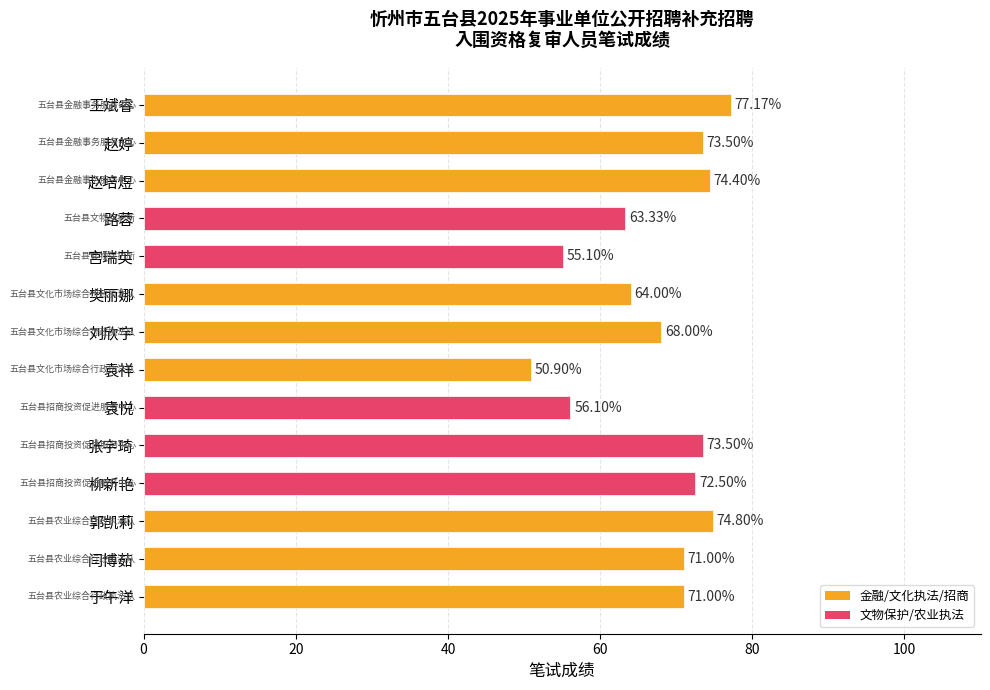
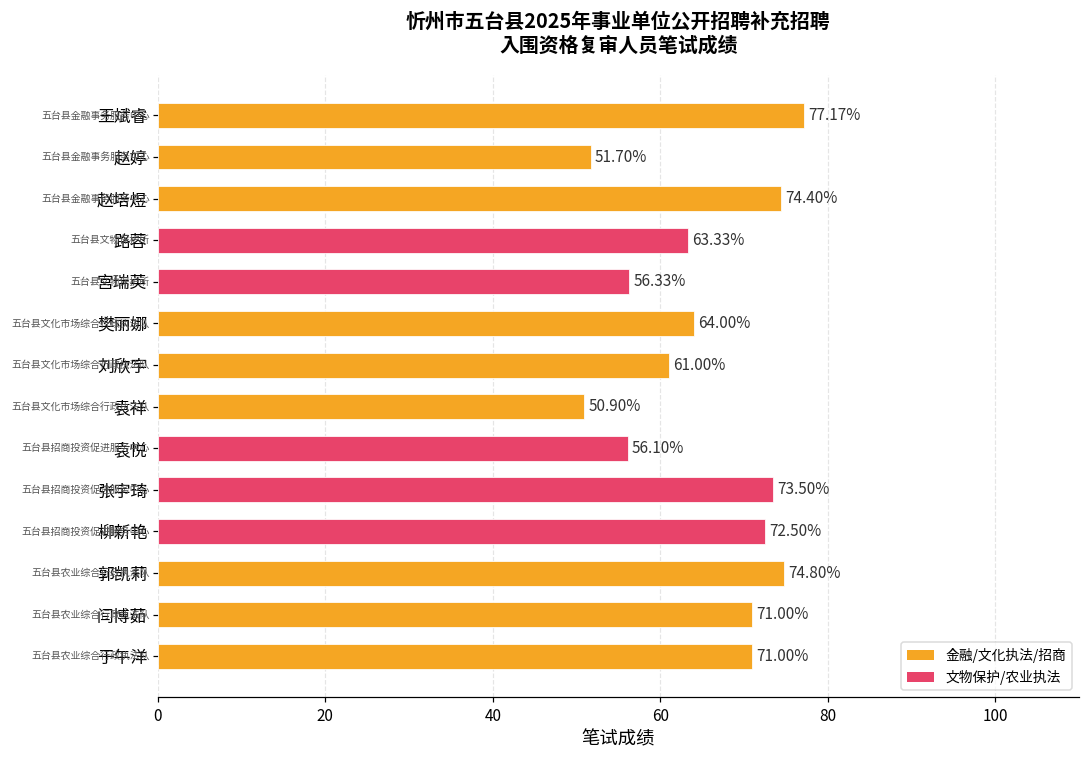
  {
    "王斌睿": "77.17%",
-   "赵婷": "73.50%",
+   "赵婷": "51.70%",
    "赵培煜": "74.40%",
    "路蓉": "63.33%",
-   "宫瑞英": "55.10%",
+   "宫瑞英": "56.33%",
    "樊丽娜": "64.00%",
-   "刘欣宇": "68.00%",
+   "刘欣宇": "61.00%",
    "袁祥": "50.90%",
    "袁悦": "56.10%",
    "张宇琦": "73.50%",
    "柳新艳": "72.50%",
    "郭凯莉": "74.80%",
    "闫博茹": "71.00%",
    "于午洋": "71.00%"
  }
